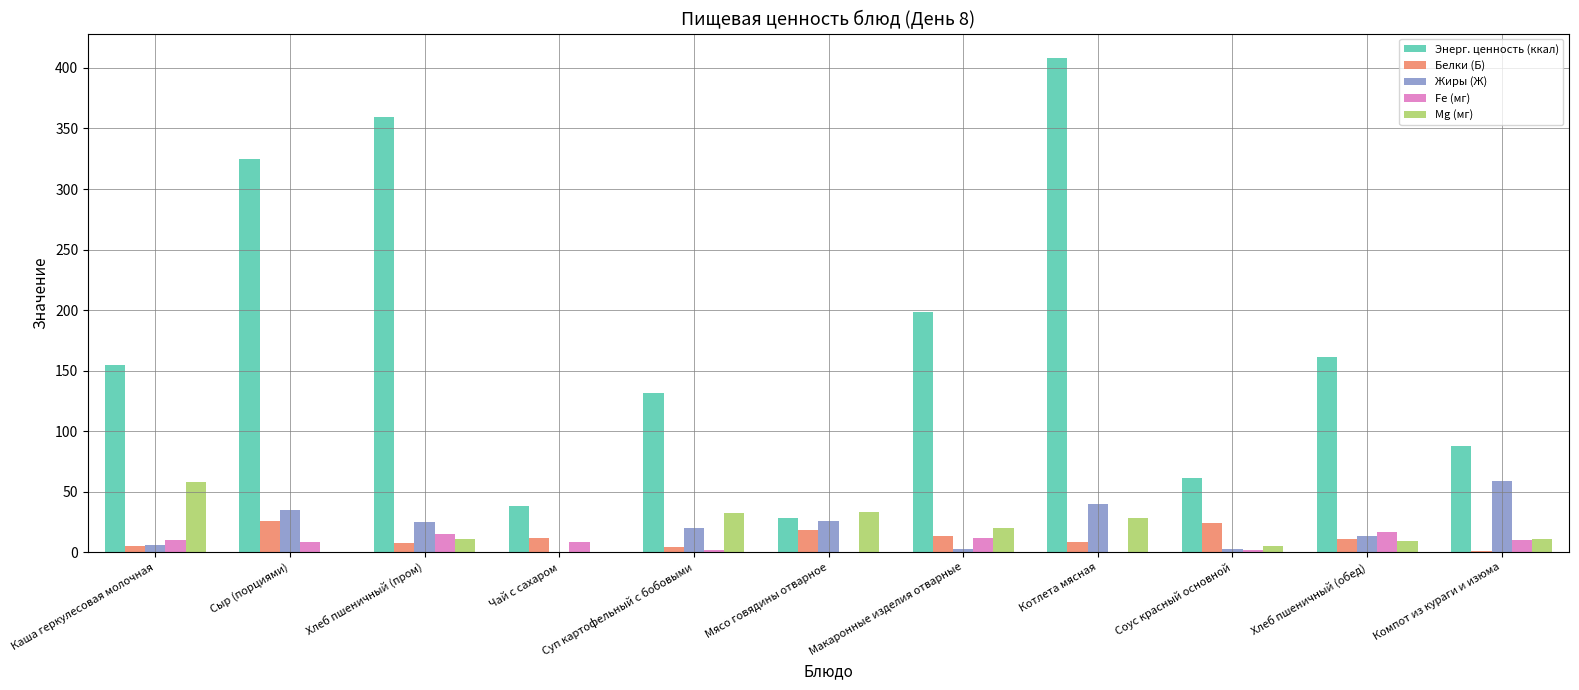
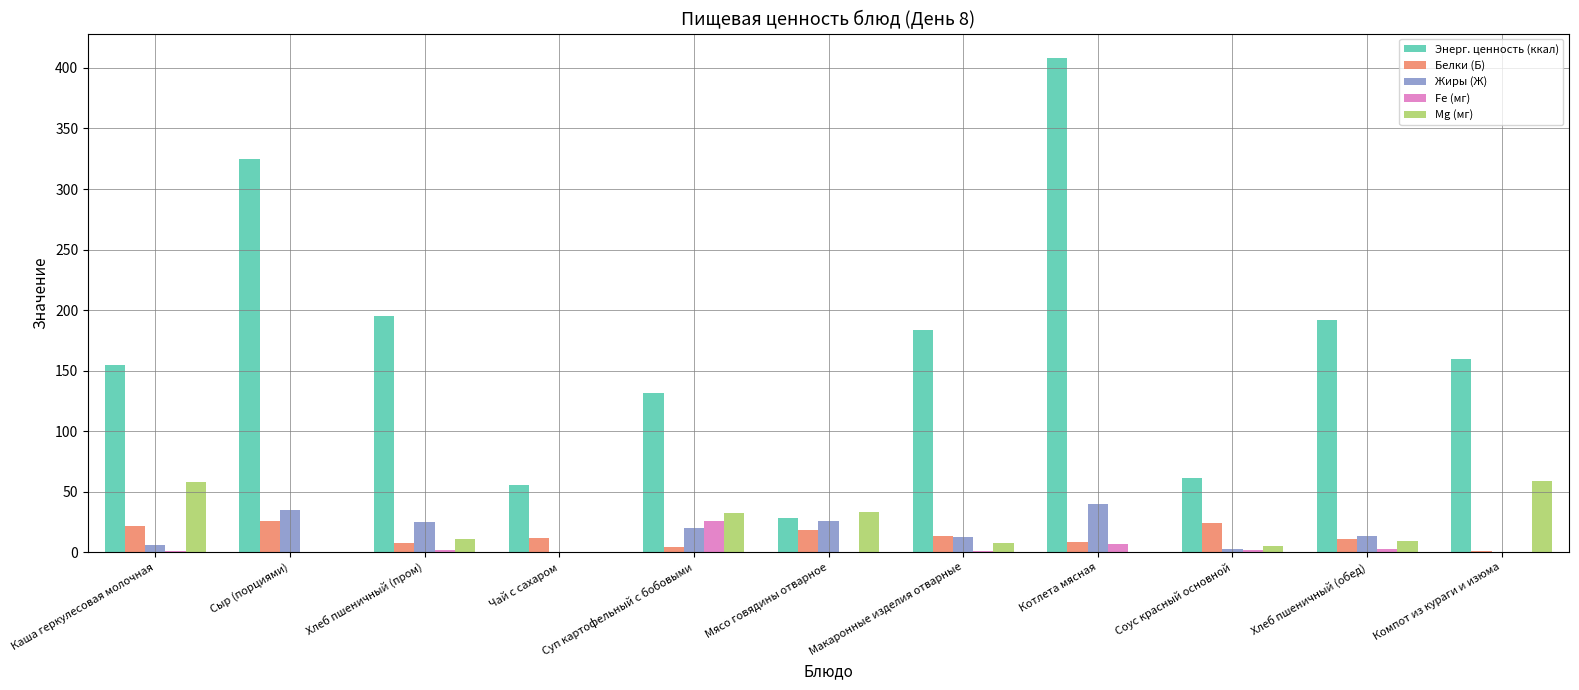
  {
    "Энерг. ценность (ккал)": {
      "Каша геркулесовая молочная": 155,
      "Сыр (порциями)": 325,
-     "Хлеб пшеничный (пром)": 360,
-     "Чай с сахаром": 38,
+     "Хлеб пшеничный (пром)": 195,
+     "Чай с сахаром": 56,
      "Суп картофельный с бобовыми": 131,
      "Мясо говядины отварное": 28,
-     "Макаронные изделия отварные": 199,
+     "Макаронные изделия отварные": 184,
      "Котлета мясная": 408,
      "Соус красный основной": 62,
-     "Хлеб пшеничный (обед)": 162,
-     "Компот из кураги и изюма": 88
+     "Хлеб пшеничный (обед)": 192,
+     "Компот из кураги и изюма": 160
    },
    "Белки (Б)": {
-     "Каша геркулесовая молочная": 5,
+     "Каша геркулесовая молочная": 22,
      "Сыр (порциями)": 26,
      "Хлеб пшеничный (пром)": 8,
      "Чай с сахаром": 12,
      "Суп картофельный с бобовыми": 4,
      "Мясо говядины отварное": 19,
      "Макаронные изделия отварные": 13,
      "Котлета мясная": 8,
      "Соус красный основной": 24,
      "Хлеб пшеничный (обед)": 11
    },
    "Жиры (Ж)": {
      "Каша геркулесовая молочная": 6,
      "Сыр (порциями)": 35,
      "Хлеб пшеничный (пром)": 25,
      "Чай с сахаром": 0,
      "Суп картофельный с бобовыми": 20,
      "Мясо говядины отварное": 26,
-     "Макаронные изделия отварные": 3,
+     "Макаронные изделия отварные": 13,
      "Котлета мясная": 40,
      "Соус красный основной": 3,
      "Хлеб пшеничный (обед)": 13,
-     "Компот из кураги и изюма": 59
+     "Компот из кураги и изюма": 0
    },
    "Fe (мг)": {
-     "Каша геркулесовая молочная": 10,
-     "Сыр (порциями)": 8,
-     "Хлеб пшеничный (пром)": 15,
-     "Чай с сахаром": 9,
-     "Суп картофельный с бобовыми": 2,
-     "Макаронные изделия отварные": 11,
-     "Котлета мясная": 0,
-     "Хлеб пшеничный (обед)": 17,
-     "Компот из кураги и изюма": 10
+     "Каша геркулесовая молочная": 1,
+     "Сыр (порциями)": 0,
+     "Хлеб пшеничный (пром)": 2,
+     "Чай с сахаром": 0,
+     "Суп картофельный с бобовыми": 26,
+     "Макаронные изделия отварные": 1,
+     "Котлета мясная": 7,
+     "Хлеб пшеничный (обед)": 2,
+     "Компот из кураги и изюма": 0
    },
    "Mg (мг)": {
      "Каша геркулесовая молочная": 58,
      "Сыр (порциями)": 0,
      "Хлеб пшеничный (пром)": 11,
      "Чай с сахаром": 0,
      "Суп картофельный с бобовыми": 32,
      "Мясо говядины отварное": 33,
-     "Макаронные изделия отварные": 20,
-     "Котлета мясная": 28,
+     "Макаронные изделия отварные": 7,
+     "Котлета мясная": 0,
      "Соус красный основной": 5,
      "Хлеб пшеничный (обед)": 9,
-     "Компот из кураги и изюма": 11
+     "Компот из кураги и изюма": 59
    }
  }
